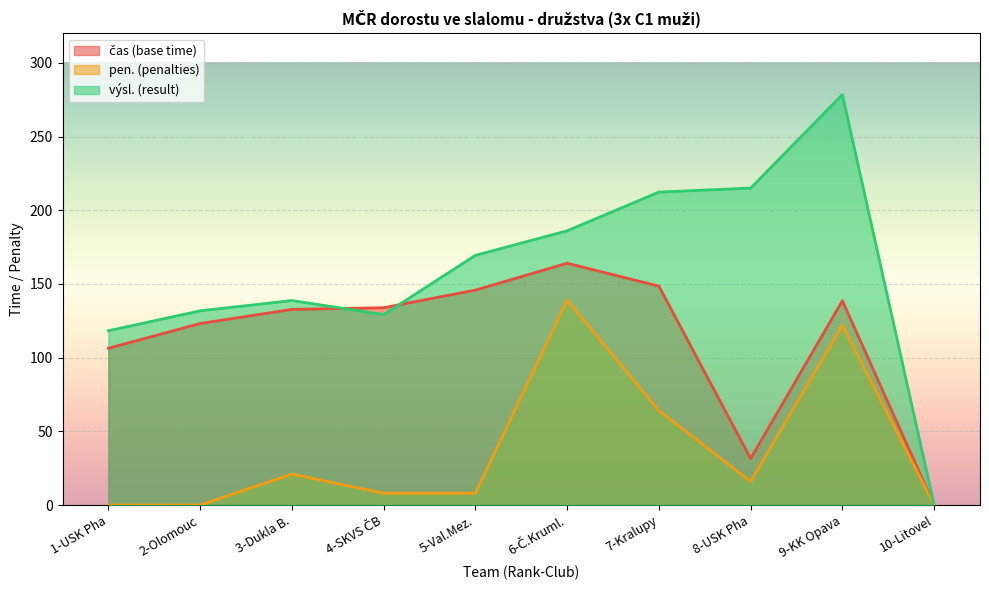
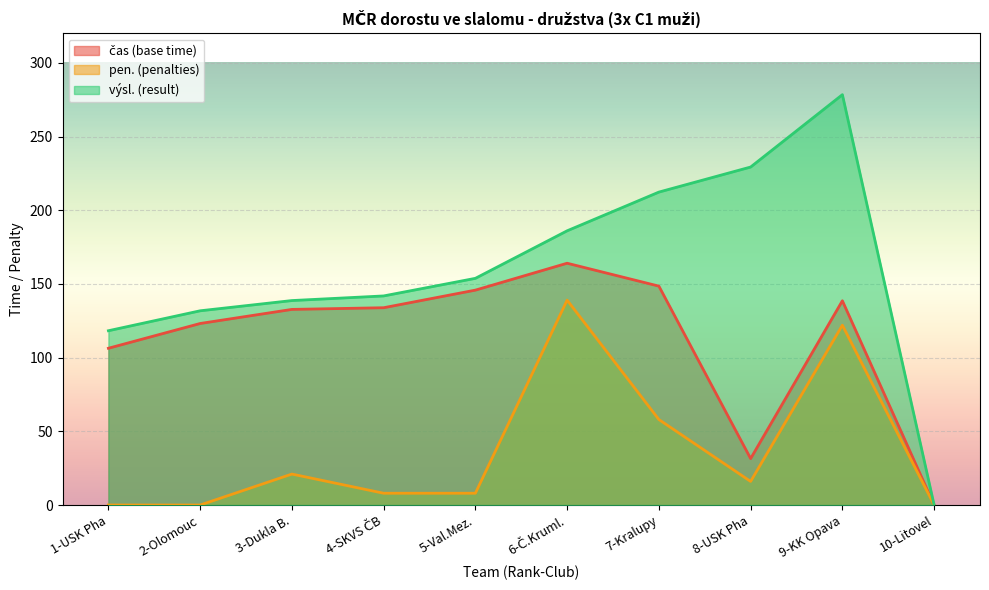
  {
    "čas (base time)": {
      "1-USK Pha": 106,
      "2-Olomouc": 123,
      "3-Dukla B.": 133,
      "4-SKVS ČB": 134,
      "5-Val.Mez.": 146,
      "6-Č.Kruml.": 164,
      "7-Kralupy": 149,
      "8-USK Pha": 32,
      "9-KK Opava": 139
    },
    "pen. (penalties)": {
      "1-USK Pha": 0,
      "2-Olomouc": 0,
      "3-Dukla B.": 21,
      "4-SKVS ČB": 8,
      "5-Val.Mez.": 8,
      "6-Č.Kruml.": 139,
-     "7-Kralupy": 64,
+     "7-Kralupy": 58,
      "8-USK Pha": 16,
      "9-KK Opava": 122
    },
    "výsl. (result)": {
      "1-USK Pha": 118,
      "2-Olomouc": 132,
      "3-Dukla B.": 139,
-     "4-SKVS ČB": 129,
-     "5-Val.Mez.": 169,
+     "4-SKVS ČB": 142,
+     "5-Val.Mez.": 154,
      "6-Č.Kruml.": 186,
      "7-Kralupy": 212,
-     "8-USK Pha": 215,
+     "8-USK Pha": 229,
      "9-KK Opava": 278
    }
  }
